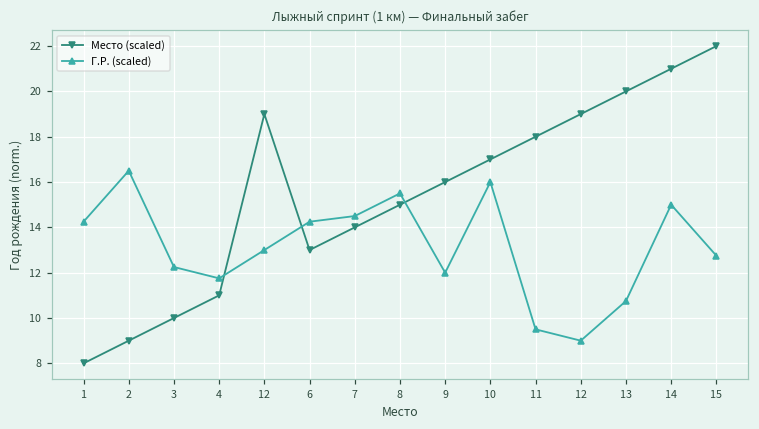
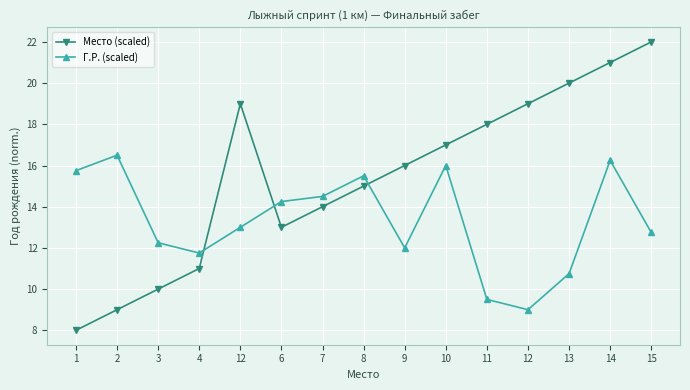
  {
    "Место (scaled)": {
      "1": 8.0,
      "2": 9.0,
      "3": 10.0,
      "4": 11.0,
      "6": 13.0,
      "7": 14.0,
      "8": 15.0,
      "9": 16.0,
      "10": 17.0,
      "11": 18.0,
      "13": 20.0,
      "14": 21.0,
      "15": 22.0
    },
    "Г.Р. (scaled)": {
-     "1": 14.3,
+     "1": 15.8,
      "2": 16.5,
      "3": 12.3,
      "4": 11.8,
      "6": 14.3,
      "7": 14.5,
      "8": 15.5,
      "9": 12.0,
      "10": 16.0,
      "11": 9.5,
      "13": 10.8,
-     "14": 15.0,
+     "14": 16.3,
      "15": 12.8
    }
  }
